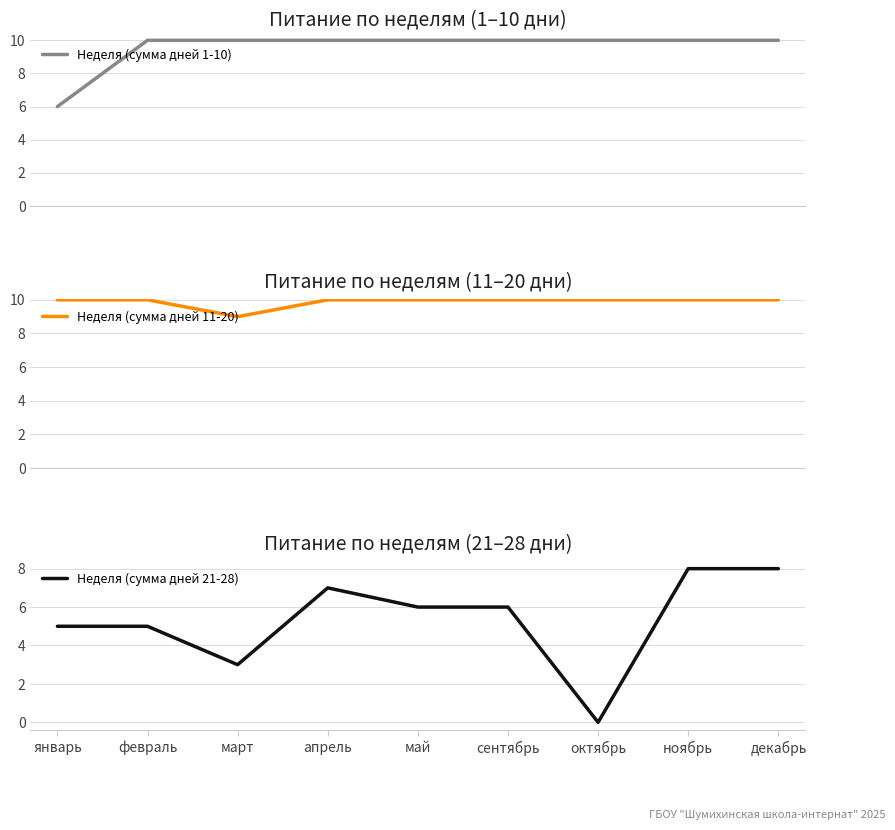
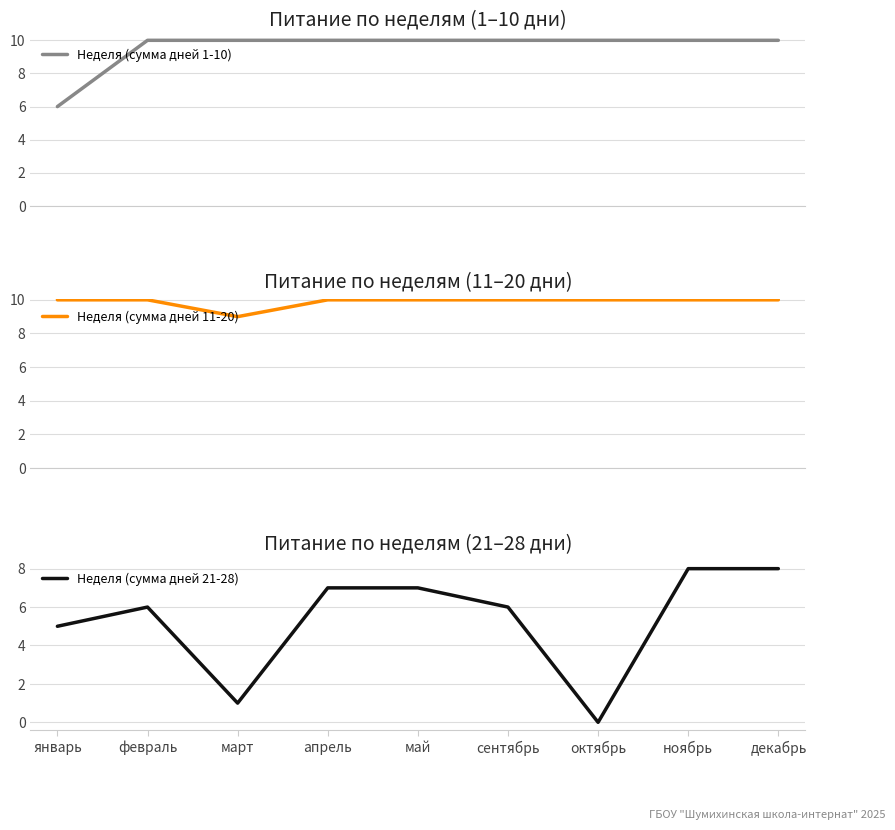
  {
    "Питание по неделям (21–28 дни)": {
      "январь": 5,
-     "февраль": 5,
-     "март": 3,
+     "февраль": 6,
+     "март": 1,
      "апрель": 7,
-     "май": 6,
+     "май": 7,
      "сентябрь": 6,
      "октябрь": 0,
      "ноябрь": 8,
      "декабрь": 8
    }
  }
